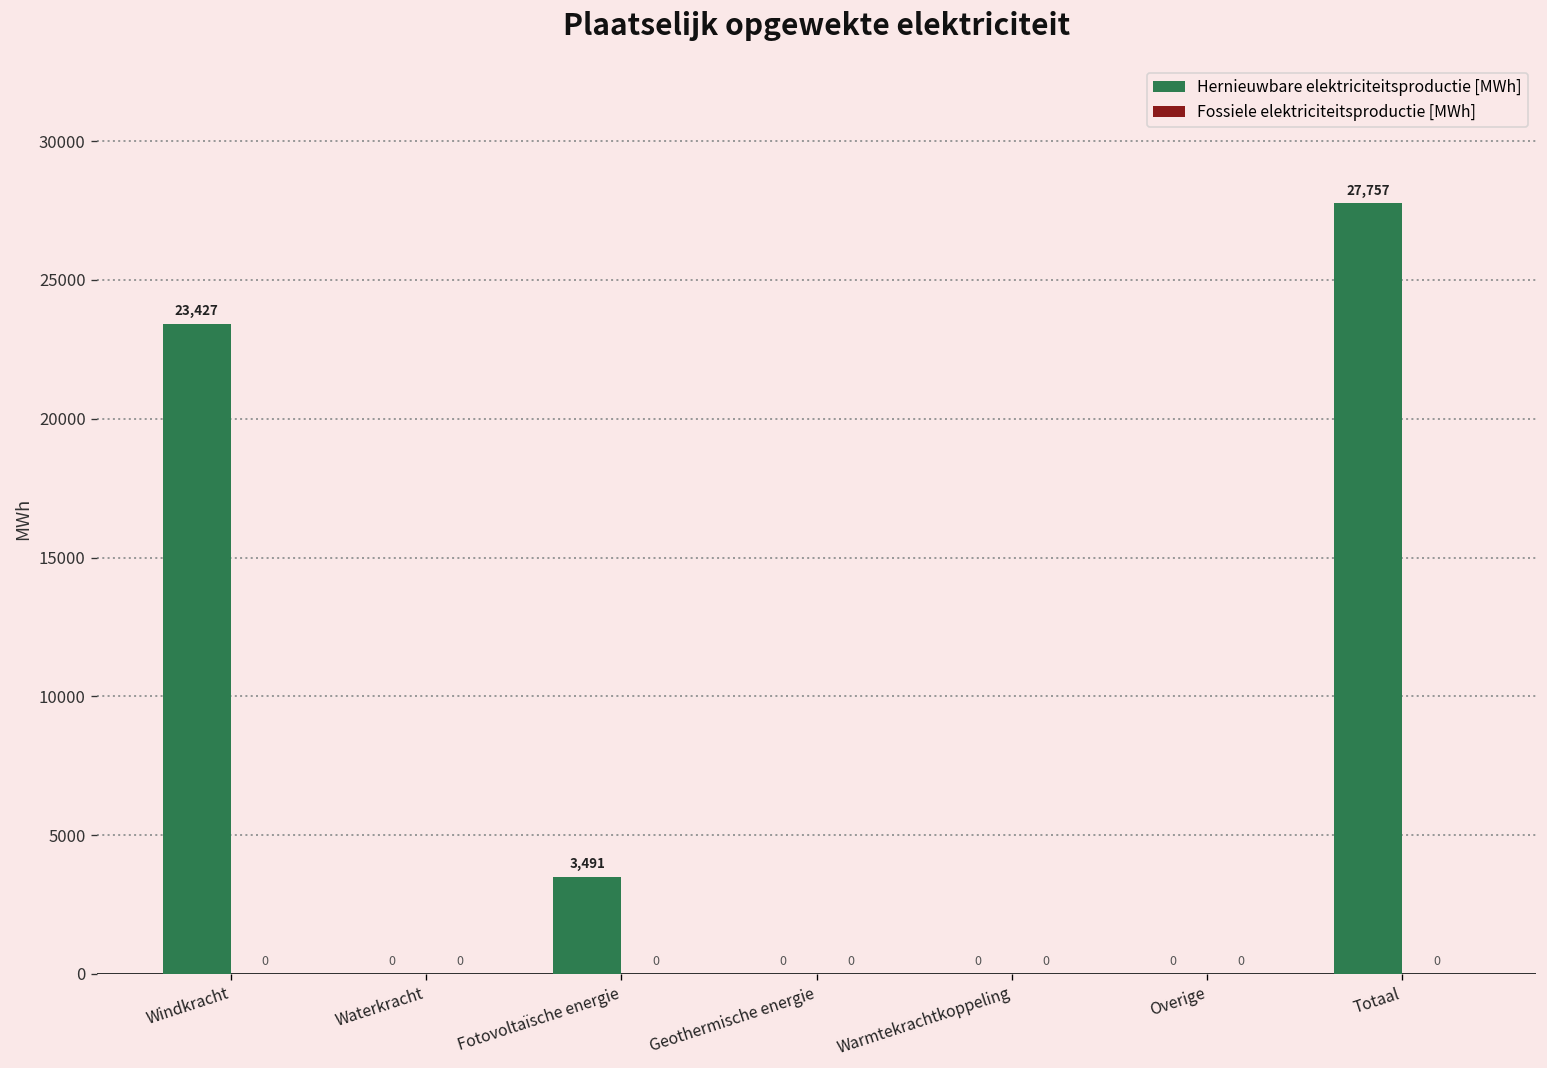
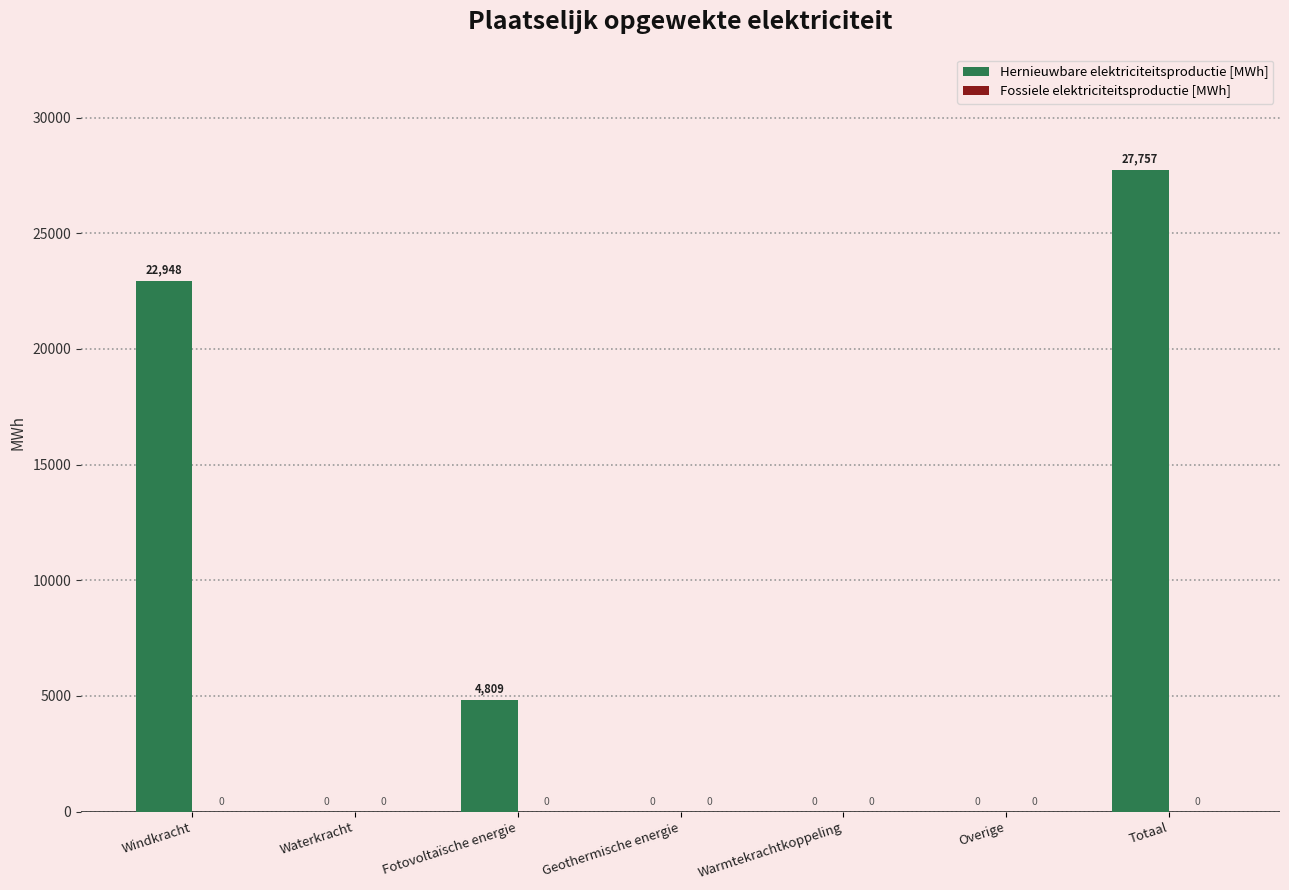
  {
    "Hernieuwbare elektriciteitsproductie [MWh]": {
-     "Windkracht": "23,427",
+     "Windkracht": "22,948",
      "Waterkracht": "0",
-     "Fotovoltaïsche energie": "3,491",
+     "Fotovoltaïsche energie": "4,809",
      "Geothermische energie": "0",
      "Warmtekrachtkoppeling": "0",
      "Overige": "0",
      "Totaal": "27,757"
    },
    "Fossiele elektriciteitsproductie [MWh]": {
      "Windkracht": "0",
      "Waterkracht": "0",
      "Fotovoltaïsche energie": "0",
      "Geothermische energie": "0",
      "Warmtekrachtkoppeling": "0",
      "Overige": "0",
      "Totaal": "0"
    }
  }
